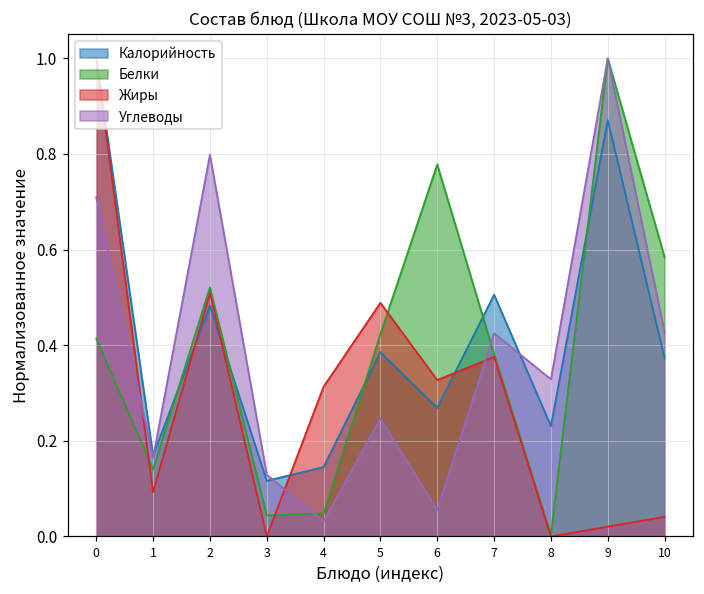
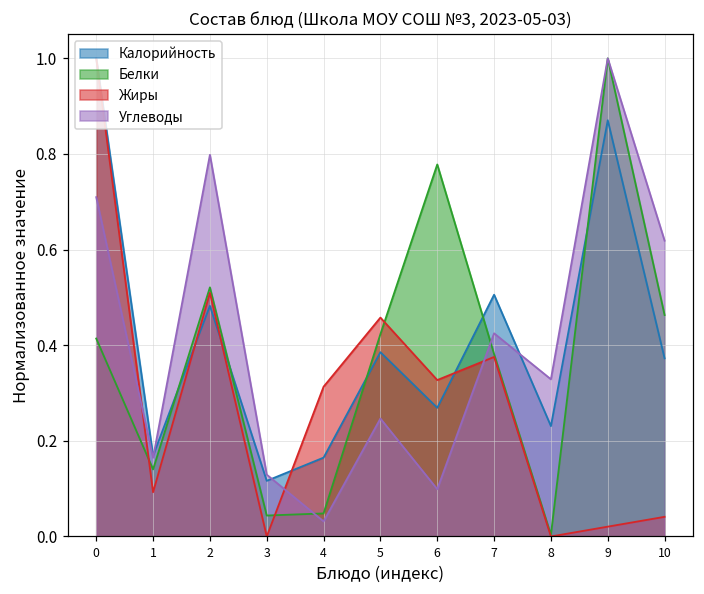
  {
    "Калорийность": {
      "2": 0.48,
      "3": 0.12,
-     "4": 0.15,
+     "4": 0.16,
      "5": 0.39,
      "6": 0.27,
      "7": 0.51,
      "8": 0.23,
      "9": 0.87,
      "10": 0.37
    },
    "Белки": {
      "0": 0.41,
      "1": 0.14,
      "2": 0.52,
      "3": 0.04,
      "4": 0.05,
      "5": 0.42,
      "6": 0.78,
      "7": 0.38,
-     "10": 0.58
+     "10": 0.46
    },
    "Жиры": {
      "1": 0.09,
      "2": 0.51,
      "3": 0.00,
      "4": 0.31,
-     "5": 0.49,
+     "5": 0.46,
      "6": 0.33,
      "7": 0.38,
      "9": 0.02,
      "10": 0.04
    },
    "Углеводы": {
      "0": 0.71,
      "2": 0.80,
      "3": 0.13,
      "4": 0.03,
      "5": 0.25,
-     "6": 0.06,
+     "6": 0.10,
      "7": 0.42,
      "8": 0.33,
-     "10": 0.43
+     "10": 0.62
    }
  }
